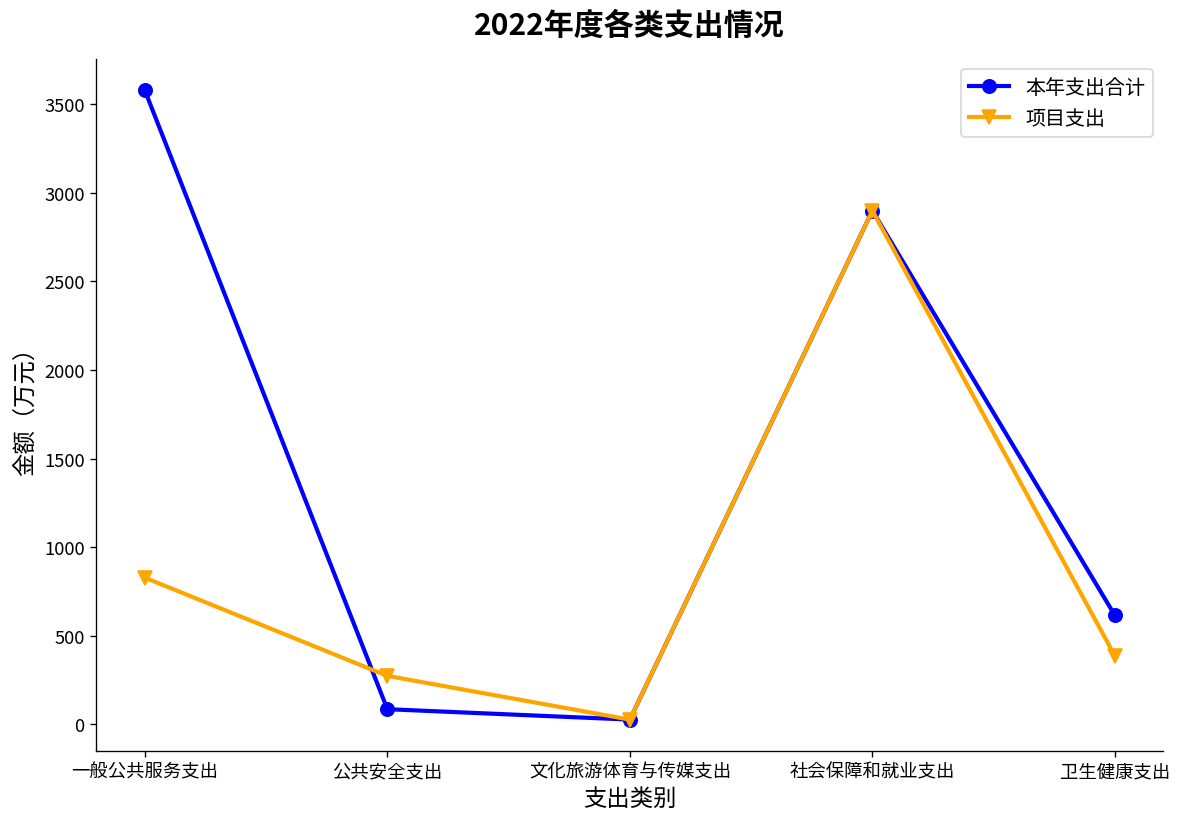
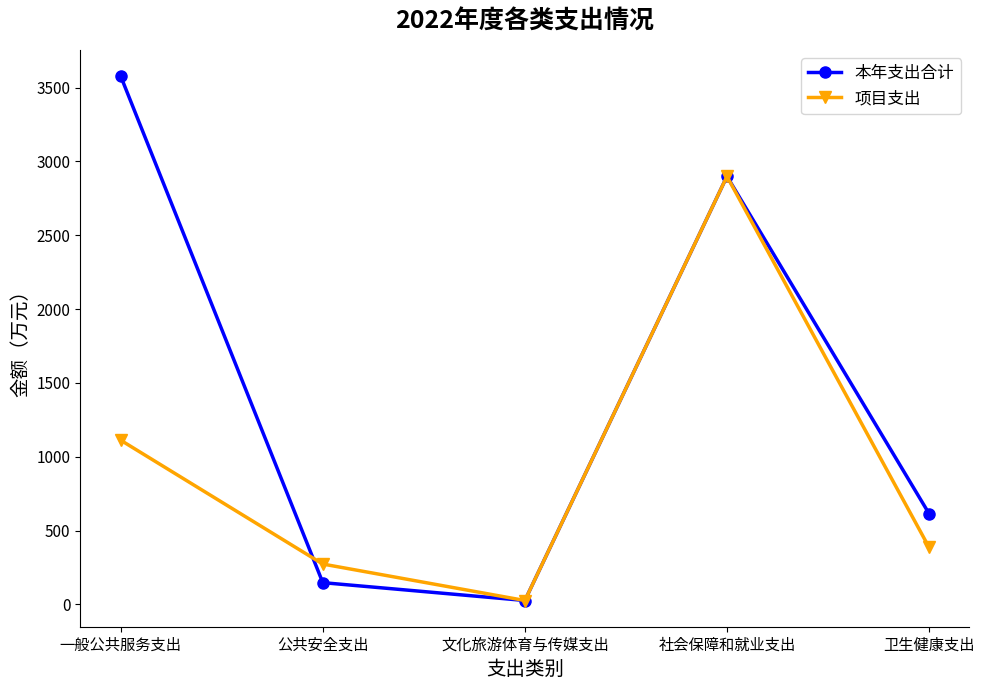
  {
    "本年支出合计": {
      "一般公共服务支出": 3580,
-     "公共安全支出": 90,
+     "公共安全支出": 150,
      "卫生健康支出": 620
    },
    "项目支出": {
-     "一般公共服务支出": 830,
+     "一般公共服务支出": 1110,
      "公共安全支出": 270,
      "卫生健康支出": 390
    }
  }
